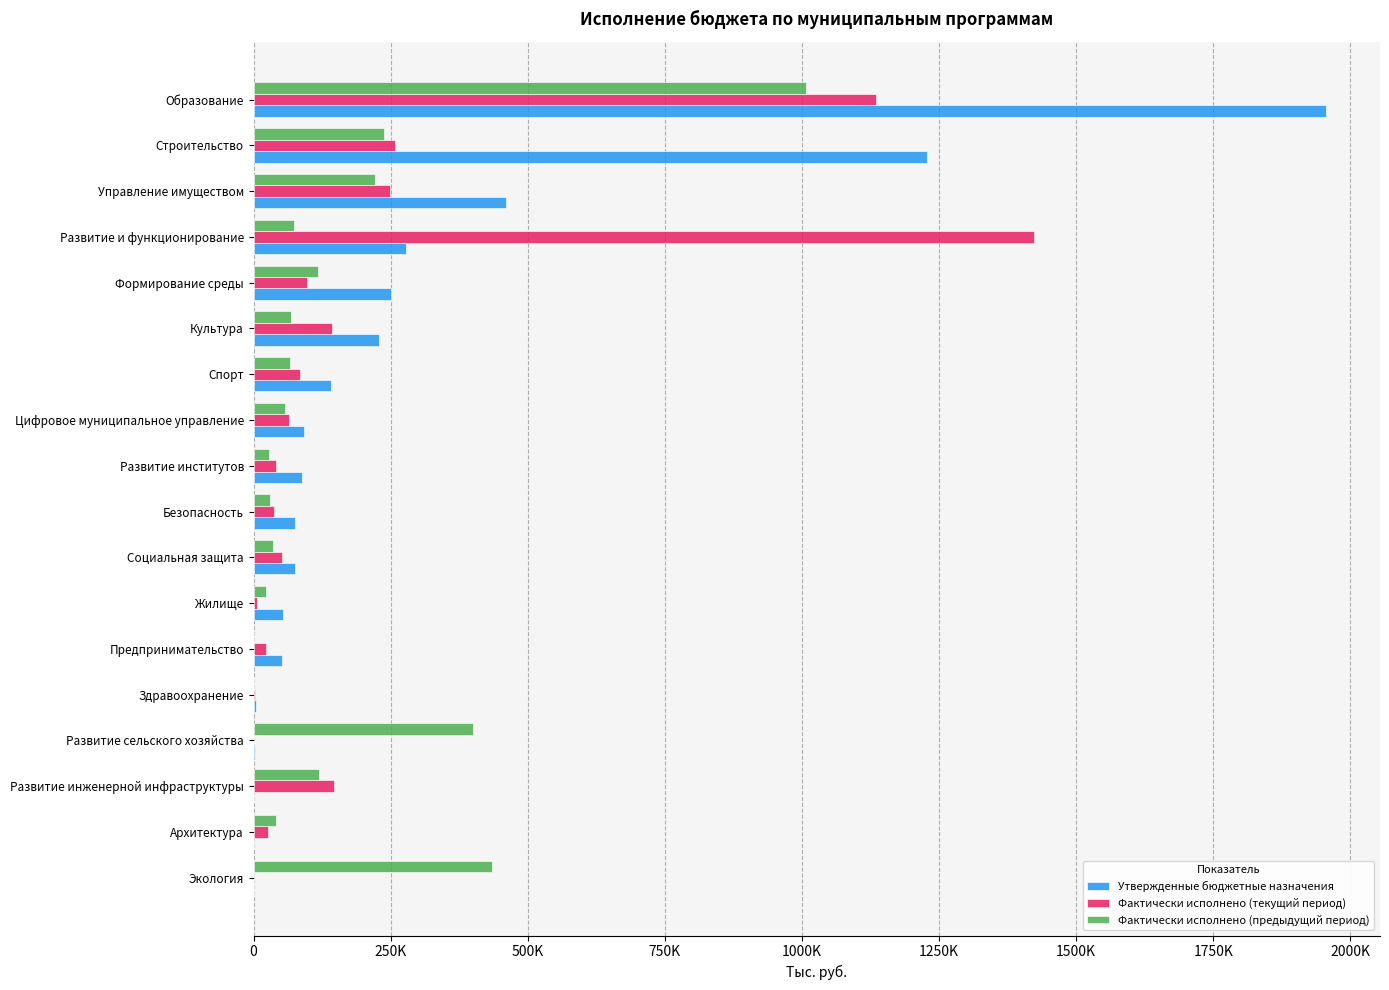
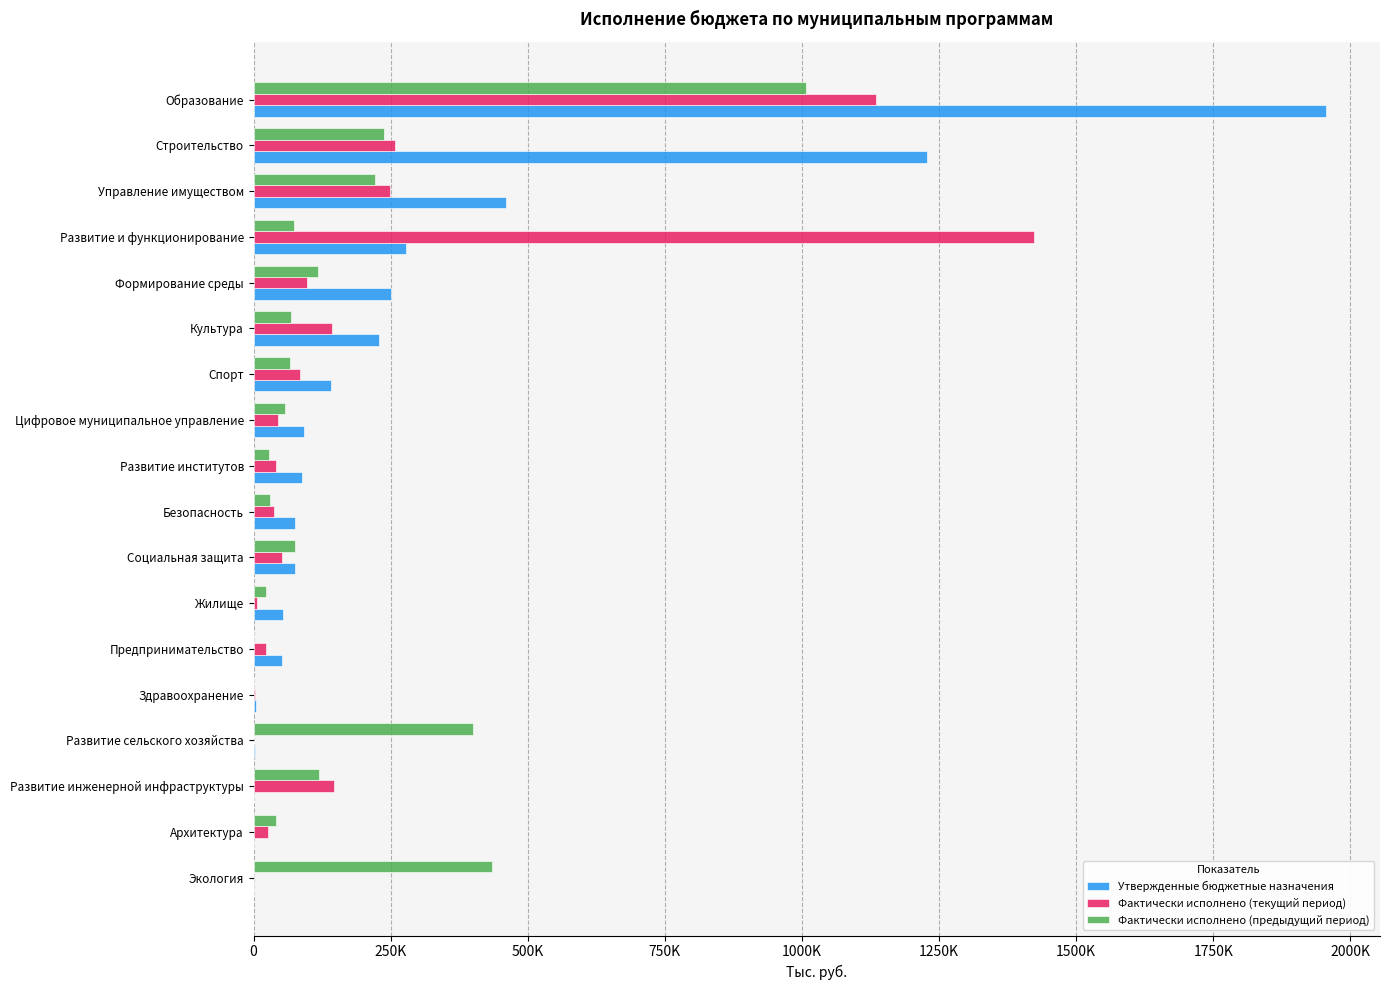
  {
    "Утвержденные бюджетные назначения": {
      "Образование": 1960000,
      "Строительство": 1230000,
      "Управление имуществом": 460000,
      "Развитие и функционирование": 280000,
      "Формирование среды": 250000,
      "Культура": 230000,
      "Спорт": 140000,
      "Цифровое муниципальное управление": 90000,
      "Развитие институтов": 90000,
      "Безопасность": 80000,
      "Социальная защита": 80000,
      "Жилище": 50000,
      "Предпринимательство": 50000
    },
    "Фактически исполнено (текущий период)": {
      "Образование": 1140000,
      "Строительство": 260000,
      "Управление имуществом": 250000,
      "Развитие и функционирование": 1420000,
      "Формирование среды": 100000,
      "Культура": 140000,
      "Спорт": 80000,
-     "Цифровое муниципальное управление": 60000,
+     "Цифровое муниципальное управление": 40000,
      "Развитие институтов": 40000,
      "Безопасность": 40000,
      "Социальная защита": 50000,
      "Жилище": 10000,
      "Предпринимательство": 20000,
      "Развитие инженерной инфраструктуры": 150000,
      "Архитектура": 30000
    },
    "Фактически исполнено (предыдущий период)": {
      "Образование": 1010000,
      "Строительство": 240000,
      "Управление имуществом": 220000,
      "Развитие и функционирование": 70000,
      "Формирование среды": 120000,
      "Культура": 70000,
      "Спорт": 70000,
      "Цифровое муниципальное управление": 60000,
      "Развитие институтов": 30000,
      "Безопасность": 30000,
-     "Социальная защита": 30000,
+     "Социальная защита": 80000,
      "Жилище": 20000,
      "Предпринимательство": 0,
      "Развитие сельского хозяйства": 400000,
      "Развитие инженерной инфраструктуры": 120000,
      "Архитектура": 40000,
      "Экология": 430000
    }
  }
